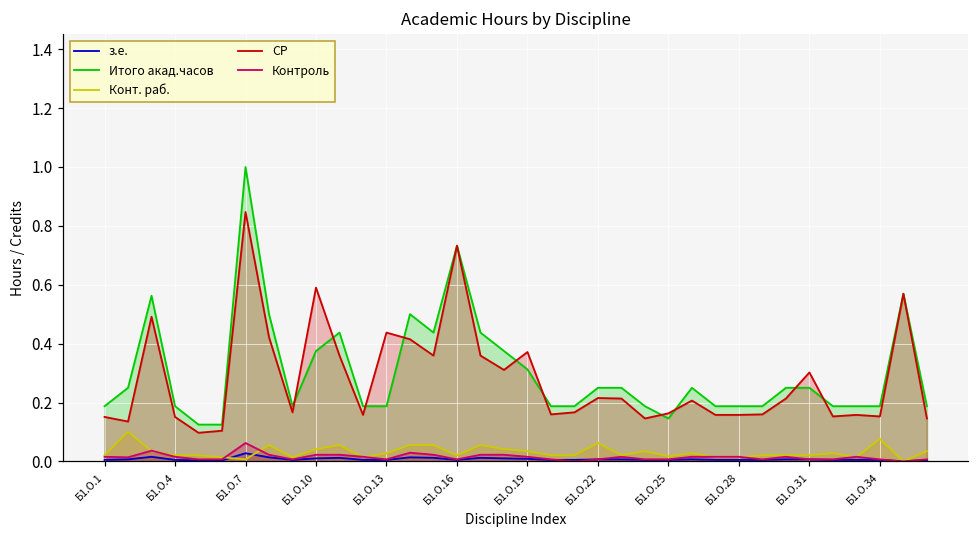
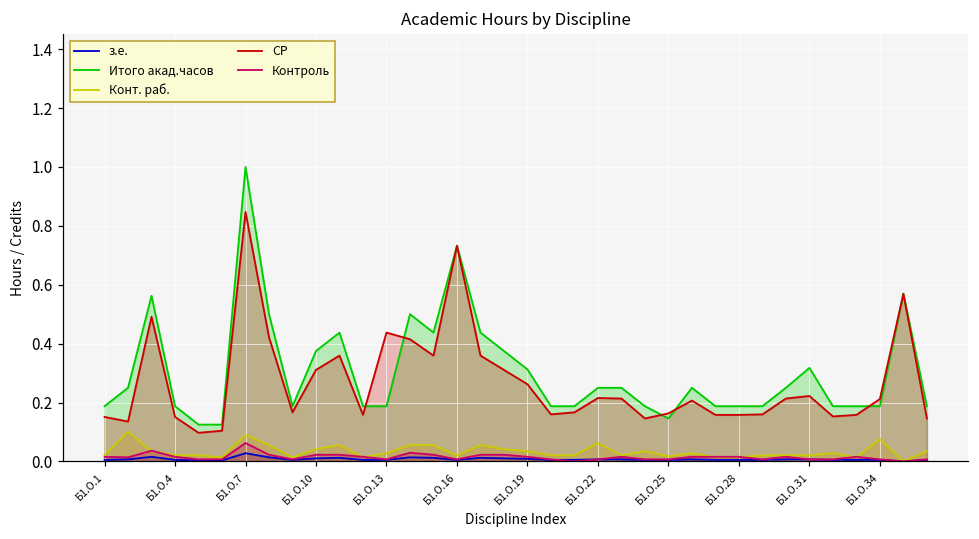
  {
    "з.е.": {
      "Б1.О.1": 0.01,
      "Б1.О.4": 0.01,
      "Б1.О.7": 0.03,
      "Б1.О.10": 0.01
    },
    "Итого акад.часов": {
      "Б1.О.1": 0.19,
      "Б1.О.4": 0.19,
      "Б1.О.7": 1.00,
      "Б1.О.10": 0.38,
      "Б1.О.13": 0.19,
      "Б1.О.19": 0.31,
      "Б1.О.22": 0.25,
      "Б1.О.25": 0.15,
      "Б1.О.28": 0.19,
-     "Б1.О.31": 0.25,
+     "Б1.О.31": 0.32,
      "Б1.О.34": 0.19
    },
    "Конт. раб.": {
-     "Б1.О.7": 0.01,
+     "Б1.О.7": 0.09,
      "Б1.О.10": 0.04,
      "Б1.О.13": 0.03,
      "Б1.О.16": 0.02,
      "Б1.О.19": 0.03,
      "Б1.О.22": 0.06,
      "Б1.О.25": 0.02,
      "Б1.О.31": 0.02,
      "Б1.О.34": 0.08
    },
    "СР": {
      "Б1.О.1": 0.15,
      "Б1.О.4": 0.15,
      "Б1.О.7": 0.85,
-     "Б1.О.10": 0.59,
+     "Б1.О.10": 0.31,
      "Б1.О.13": 0.44,
-     "Б1.О.19": 0.37,
+     "Б1.О.19": 0.26,
      "Б1.О.22": 0.22,
      "Б1.О.25": 0.16,
      "Б1.О.28": 0.16,
-     "Б1.О.31": 0.30,
-     "Б1.О.34": 0.15
+     "Б1.О.31": 0.22,
+     "Б1.О.34": 0.21
    },
    "Контроль": {
      "Б1.О.7": 0.06,
      "Б1.О.10": 0.02
    }
  }
